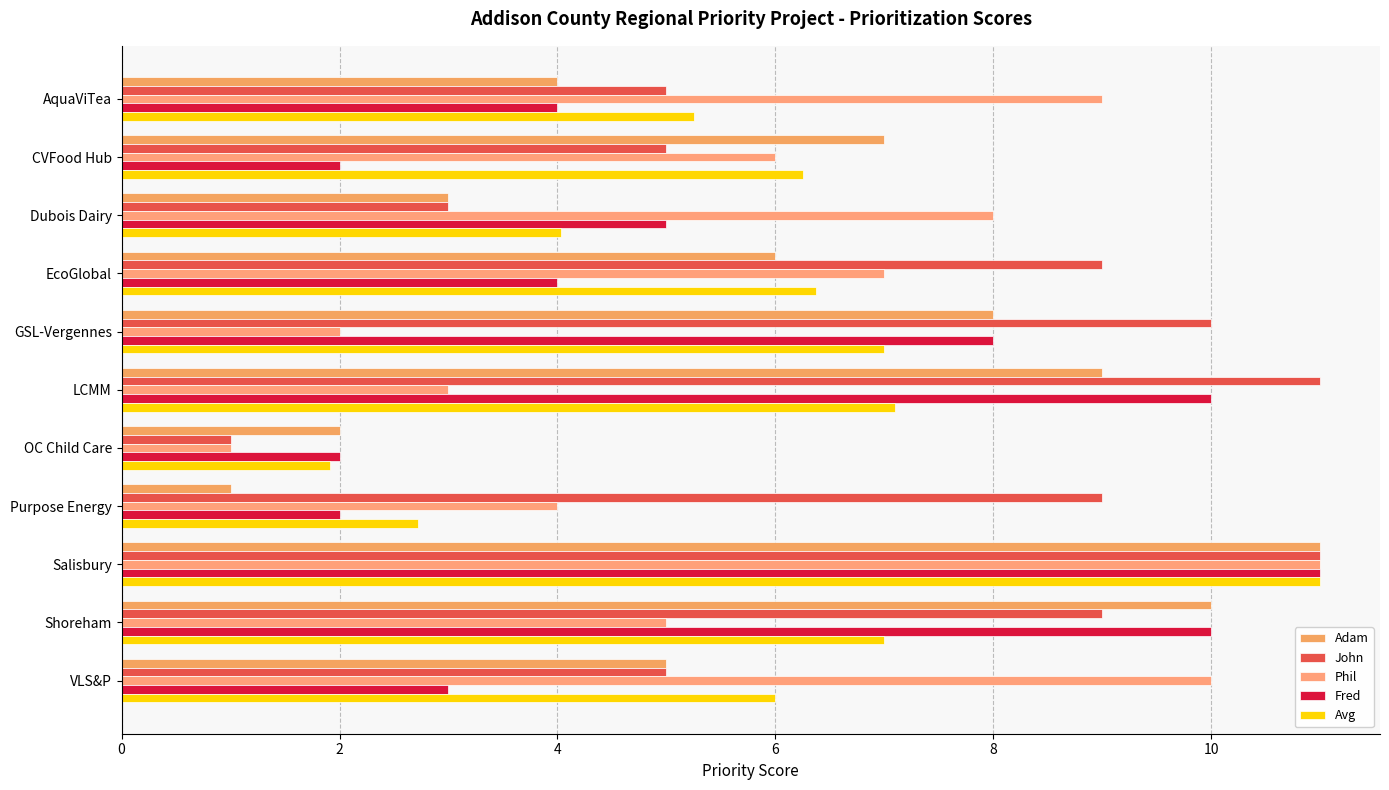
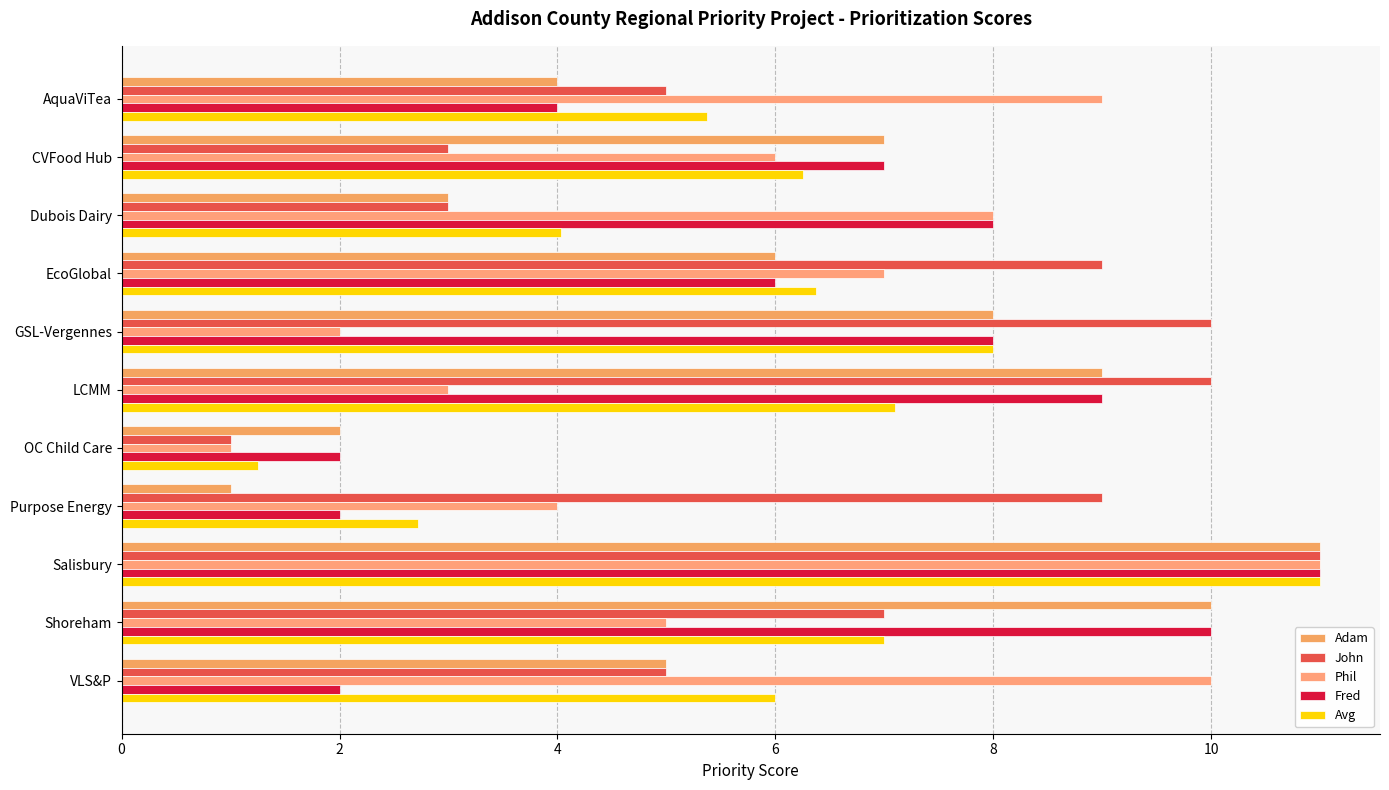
  {
    "John": {
      "AquaViTea": 5,
-     "CVFood Hub": 5,
+     "CVFood Hub": 3,
      "Dubois Dairy": 3,
      "EcoGlobal": 9,
      "GSL-Vergennes": 10,
-     "LCMM": 11,
+     "LCMM": 10,
      "OC Child Care": 1,
      "Purpose Energy": 9,
      "Salisbury": 11,
-     "Shoreham": 9,
+     "Shoreham": 7,
      "VLS&P": 5
    },
    "Fred": {
      "AquaViTea": 4,
-     "CVFood Hub": 2,
-     "Dubois Dairy": 5,
-     "EcoGlobal": 4,
+     "CVFood Hub": 7,
+     "Dubois Dairy": 8,
+     "EcoGlobal": 6,
      "GSL-Vergennes": 8,
-     "LCMM": 10,
+     "LCMM": 9,
      "OC Child Care": 2,
      "Purpose Energy": 2,
      "Salisbury": 11,
      "Shoreham": 10,
-     "VLS&P": 3
+     "VLS&P": 2
    },
    "Avg": {
-     "AquaViTea": 5.25,
+     "AquaViTea": 5.37,
      "CVFood Hub": 6.25,
      "Dubois Dairy": 4.03,
      "EcoGlobal": 6.37,
-     "GSL-Vergennes": 7,
+     "GSL-Vergennes": 8,
      "LCMM": 7.10,
-     "OC Child Care": 1.91,
+     "OC Child Care": 1.25,
      "Purpose Energy": 2.72,
      "Salisbury": 11.00,
      "Shoreham": 7.00,
      "VLS&P": 6.00
    }
  }
